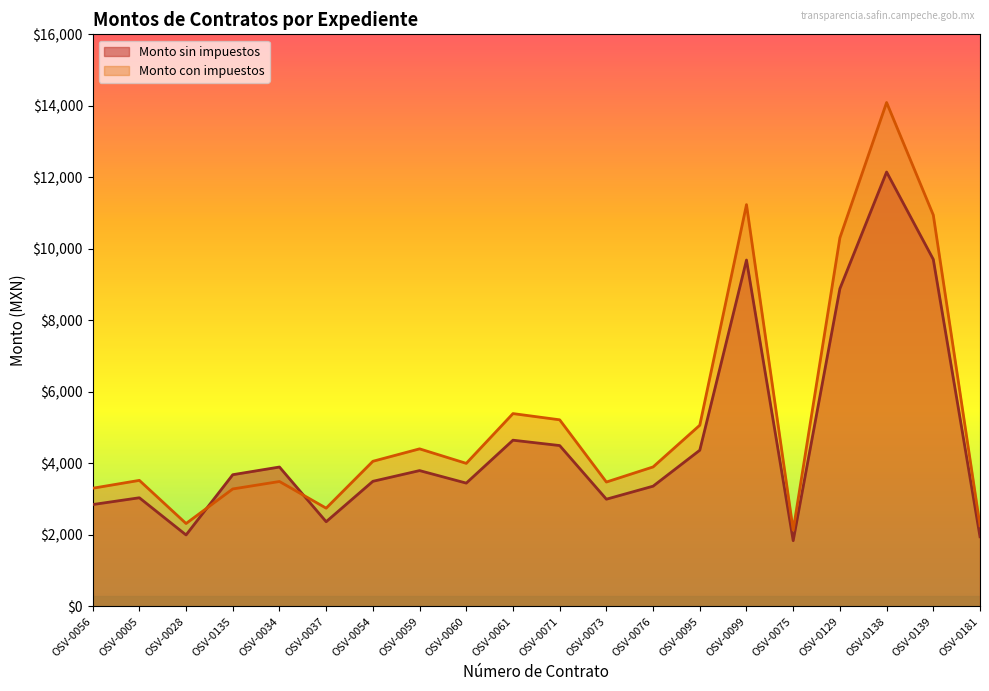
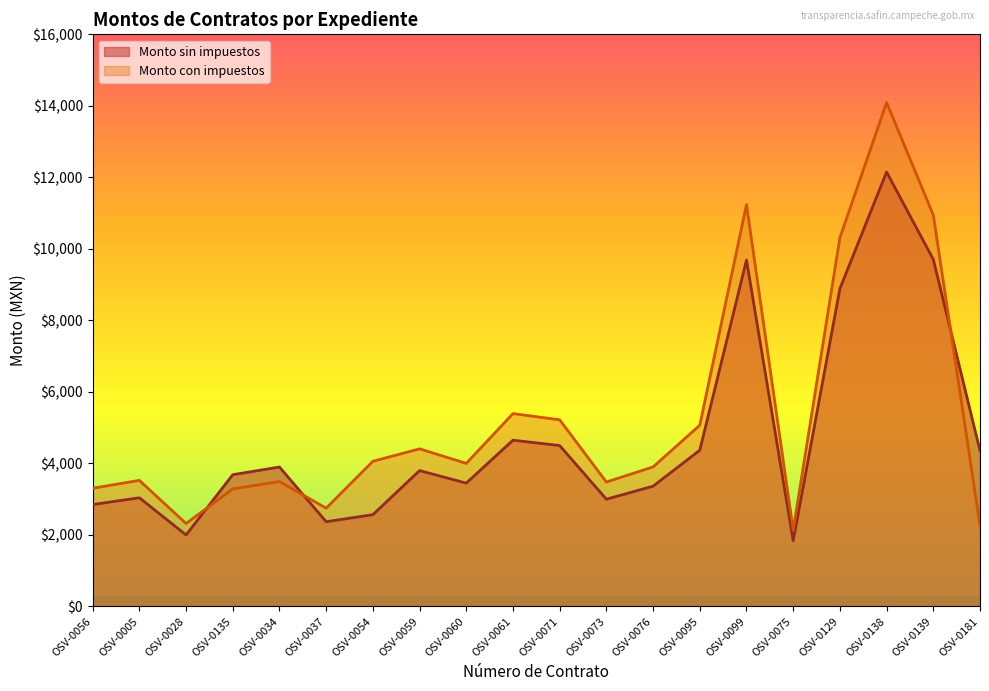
  {
    "Monto sin impuestos": {
      "OSV-0056": "$2,900",
      "OSV-0005": "$3,000",
      "OSV-0028": "$2,000",
      "OSV-0135": "$3,700",
      "OSV-0034": "$3,900",
      "OSV-0037": "$2,400",
-     "OSV-0054": "$3,500",
+     "OSV-0054": "$2,600",
      "OSV-0059": "$3,800",
      "OSV-0060": "$3,500",
      "OSV-0061": "$4,700",
      "OSV-0071": "$4,500",
      "OSV-0073": "$3,000",
      "OSV-0076": "$3,400",
      "OSV-0095": "$4,400",
      "OSV-0099": "$9,700",
      "OSV-0075": "$1,800",
      "OSV-0129": "$8,900",
      "OSV-0138": "$12,200",
      "OSV-0139": "$9,700",
-     "OSV-0181": "$2,000"
+     "OSV-0181": "$4,400"
    },
    "Monto con impuestos": {
      "OSV-0056": "$3,300",
      "OSV-0005": "$3,500",
      "OSV-0028": "$2,300",
      "OSV-0135": "$3,300",
      "OSV-0034": "$3,500",
      "OSV-0037": "$2,700",
      "OSV-0054": "$4,100",
      "OSV-0059": "$4,400",
      "OSV-0060": "$4,000",
      "OSV-0061": "$5,400",
      "OSV-0071": "$5,200",
      "OSV-0073": "$3,500",
      "OSV-0076": "$3,900",
      "OSV-0095": "$5,100",
      "OSV-0099": "$11,200",
      "OSV-0075": "$2,100",
      "OSV-0129": "$10,300",
      "OSV-0138": "$14,100",
      "OSV-0139": "$10,900",
      "OSV-0181": "$2,300"
    }
  }
